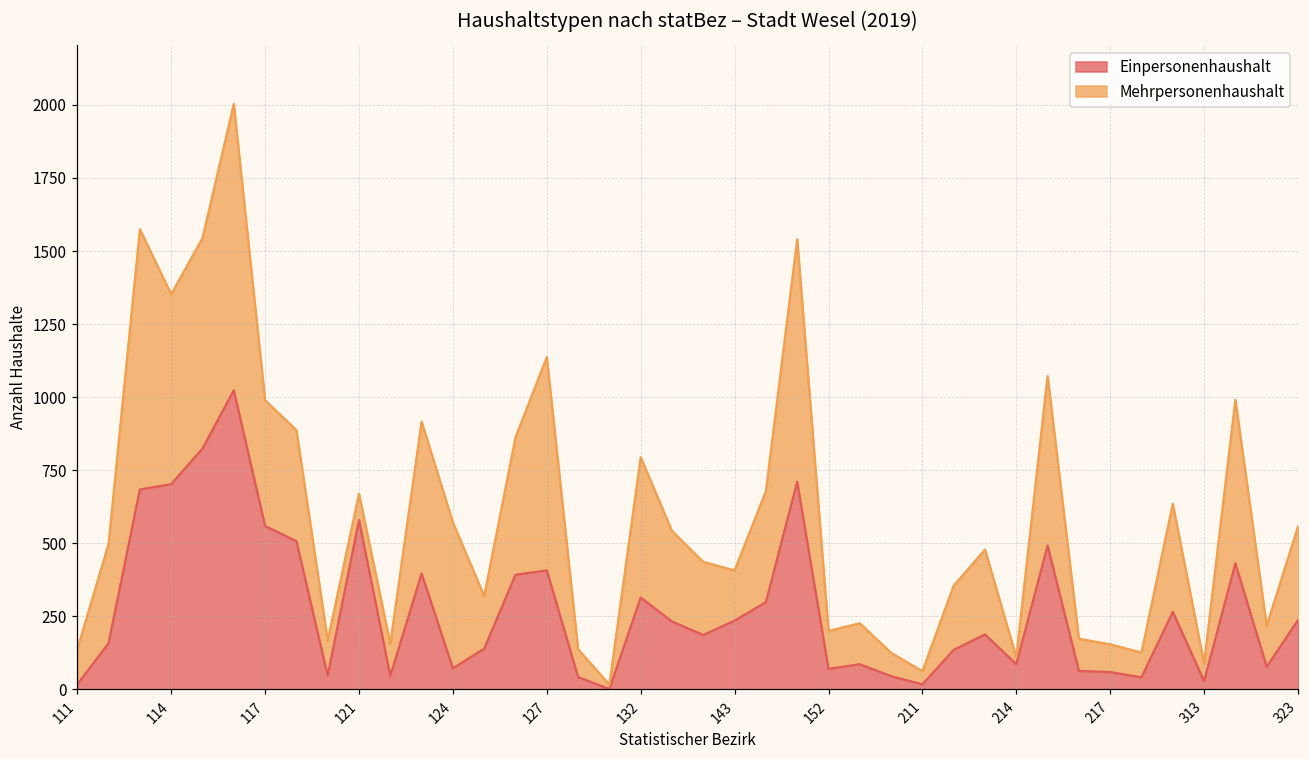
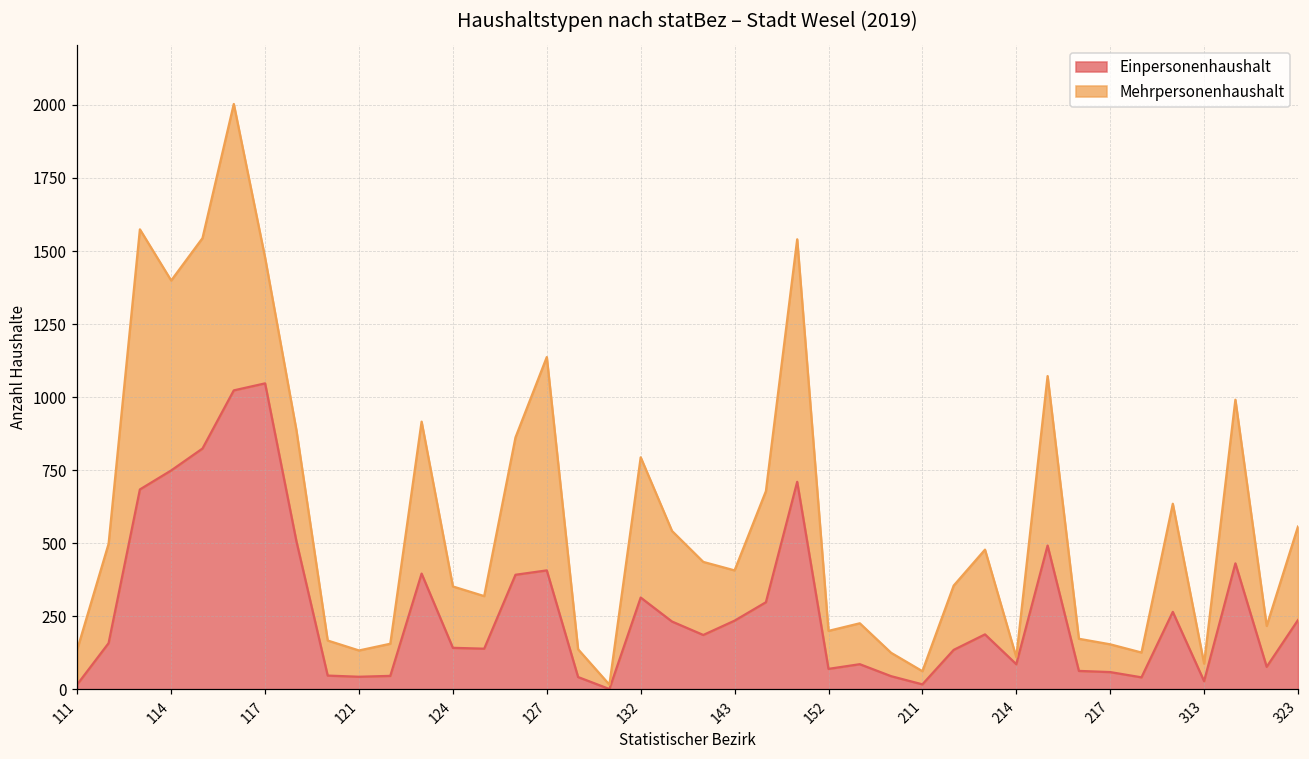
  {
    "Einpersonenhaushalt": {
      "111": 20,
-     "114": 700,
-     "117": 560,
-     "121": 580,
-     "124": 70,
+     "114": 750,
+     "117": 1050,
+     "121": 40,
+     "124": 140,
      "127": 410,
      "132": 310,
      "143": 240,
      "152": 70,
      "211": 20,
      "214": 90,
      "217": 60,
      "313": 30,
      "323": 240
    },
    "Mehrpersonenhaushalt": {
      "111": 120,
      "114": 650,
      "117": 430,
      "121": 90,
-     "124": 500,
+     "124": 210,
      "127": 730,
      "132": 480,
      "143": 170,
      "152": 130,
      "211": 50,
      "214": 20,
      "217": 100,
      "313": 60,
      "323": 320
    }
  }
